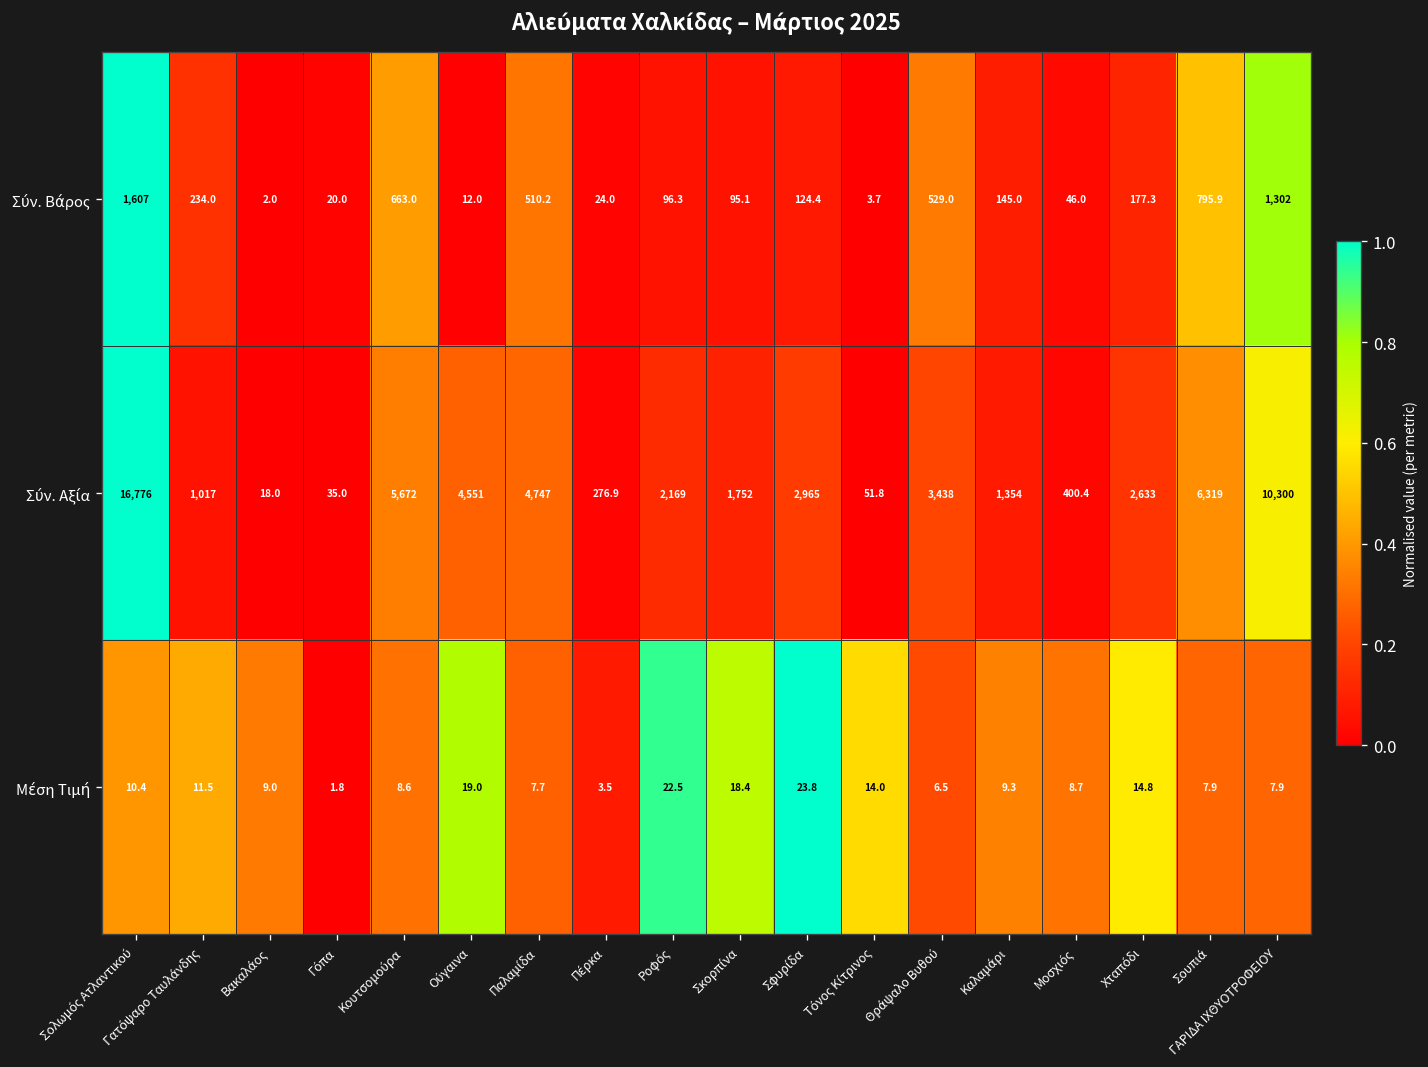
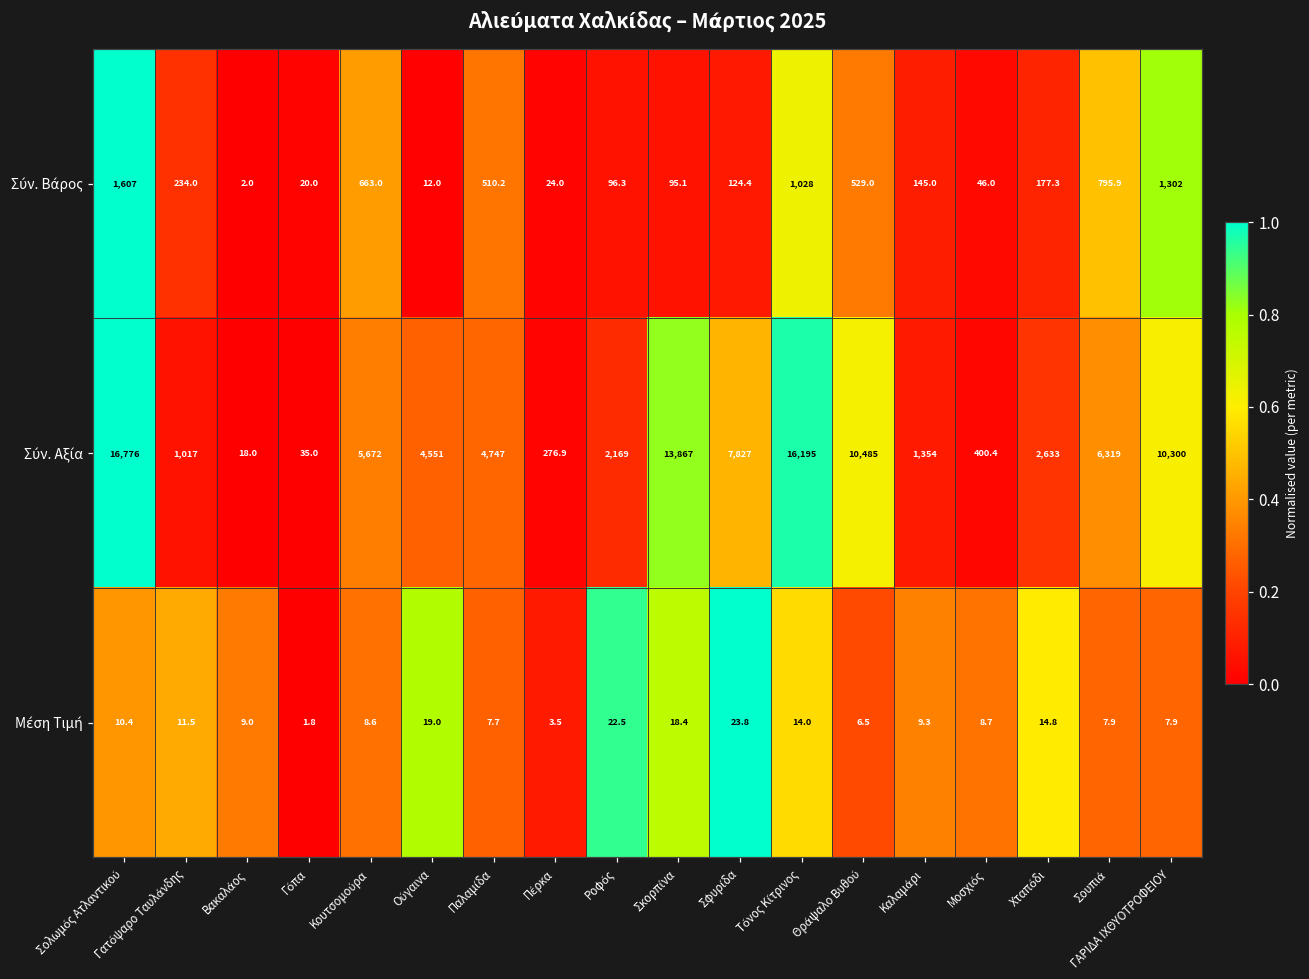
  {
    "Σύν. Βάρος": {
      "Σολωμός Ατλαντικού": "1,607",
      "Γατόψαρο Ταυλάνδης": "234.0",
      "Βακαλάος": "2.0",
      "Γόπα": "20.0",
      "Κουτσομούρα": "663.0",
      "Ούγαινα": "12.0",
      "Παλαμίδα": "510.2",
      "Πέρκα": "24.0",
      "Ροφός": "96.3",
      "Σκορπίνα": "95.1",
      "Σφυρίδα": "124.4",
-     "Τόνος Κίτρινος": "3.7",
+     "Τόνος Κίτρινος": "1,028",
      "Θράψαλο Βυθού": "529.0",
      "Καλαμάρι": "145.0",
      "Μοσχιός": "46.0",
      "Χταπόδι": "177.3",
      "Σουπιά": "795.9",
      "ΓΑΡΙΔΑ ΙΧΘΥΟΤΡΟΦΕΙΟΥ": "1,302"
    },
    "Σύν. Αξία": {
      "Σολωμός Ατλαντικού": "16,776",
      "Γατόψαρο Ταυλάνδης": "1,017",
      "Βακαλάος": "18.0",
      "Γόπα": "35.0",
      "Κουτσομούρα": "5,672",
      "Ούγαινα": "4,551",
      "Παλαμίδα": "4,747",
      "Πέρκα": "276.9",
      "Ροφός": "2,169",
-     "Σκορπίνα": "1,752",
-     "Σφυρίδα": "2,965",
-     "Τόνος Κίτρινος": "51.8",
-     "Θράψαλο Βυθού": "3,438",
+     "Σκορπίνα": "13,867",
+     "Σφυρίδα": "7,827",
+     "Τόνος Κίτρινος": "16,195",
+     "Θράψαλο Βυθού": "10,485",
      "Καλαμάρι": "1,354",
      "Μοσχιός": "400.4",
      "Χταπόδι": "2,633",
      "Σουπιά": "6,319",
      "ΓΑΡΙΔΑ ΙΧΘΥΟΤΡΟΦΕΙΟΥ": "10,300"
    },
    "Μέση Τιμή": {
      "Σολωμός Ατλαντικού": "10.4",
      "Γατόψαρο Ταυλάνδης": "11.5",
      "Βακαλάος": "9.0",
      "Γόπα": "1.8",
      "Κουτσομούρα": "8.6",
      "Ούγαινα": "19.0",
      "Παλαμίδα": "7.7",
      "Πέρκα": "3.5",
      "Ροφός": "22.5",
      "Σκορπίνα": "18.4",
      "Σφυρίδα": "23.8",
      "Τόνος Κίτρινος": "14.0",
      "Θράψαλο Βυθού": "6.5",
      "Καλαμάρι": "9.3",
      "Μοσχιός": "8.7",
      "Χταπόδι": "14.8",
      "Σουπιά": "7.9",
      "ΓΑΡΙΔΑ ΙΧΘΥΟΤΡΟΦΕΙΟΥ": "7.9"
    }
  }
